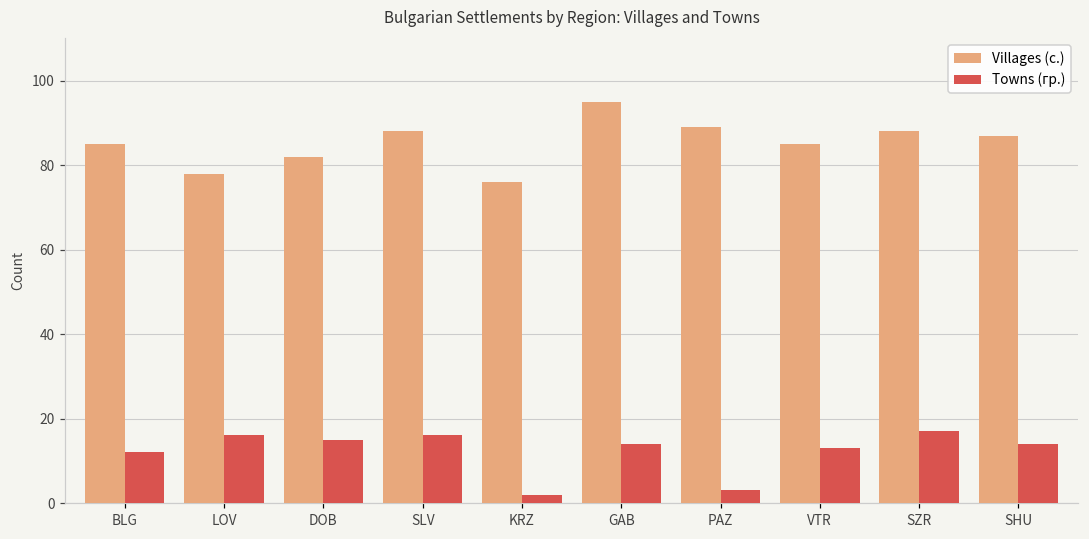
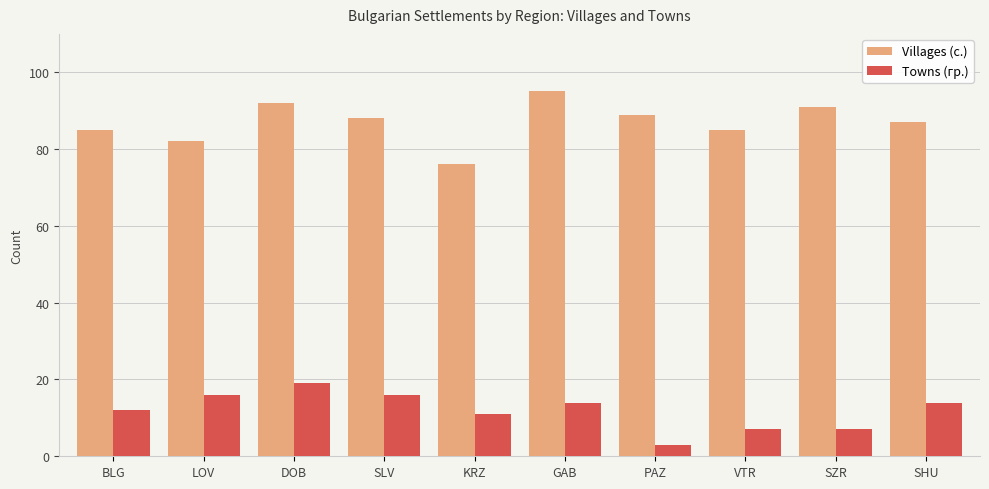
  {
    "Villages (с.)": {
      "BLG": 85,
-     "LOV": 78,
-     "DOB": 82,
+     "LOV": 82,
+     "DOB": 92,
      "SLV": 88,
      "KRZ": 76,
      "GAB": 95,
      "PAZ": 89,
      "VTR": 85,
-     "SZR": 88,
+     "SZR": 91,
      "SHU": 87
    },
    "Towns (гр.)": {
      "BLG": 12,
      "LOV": 16,
-     "DOB": 15,
+     "DOB": 19,
      "SLV": 16,
-     "KRZ": 2,
+     "KRZ": 11,
      "GAB": 14,
      "PAZ": 3,
-     "VTR": 13,
-     "SZR": 17,
+     "VTR": 7,
+     "SZR": 7,
      "SHU": 14
    }
  }
